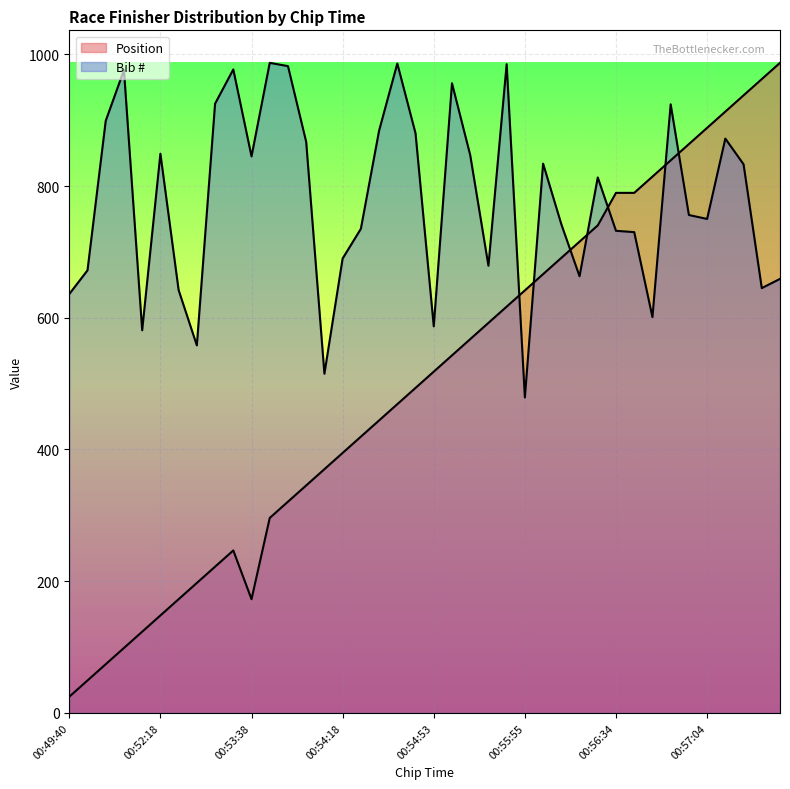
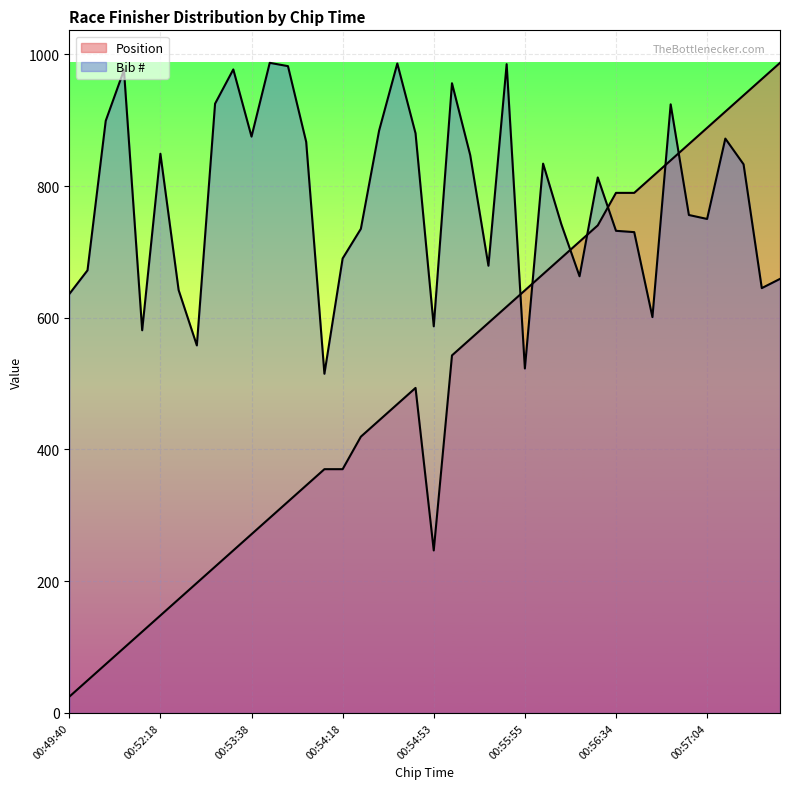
  {
    "Position": {
      "00:49:40": 20,
      "00:52:18": 150,
-     "00:53:38": 170,
-     "00:54:18": 390,
-     "00:54:53": 520,
+     "00:53:38": 270,
+     "00:54:18": 370,
+     "00:54:53": 250,
      "00:55:55": 640,
      "00:56:34": 790
    },
    "Bib #": {
      "00:49:40": 640,
      "00:52:18": 850,
-     "00:53:38": 850,
+     "00:53:38": 880,
      "00:54:18": 690,
      "00:54:53": 590,
-     "00:55:55": 480,
+     "00:55:55": 520,
      "00:56:34": 730
    }
  }
